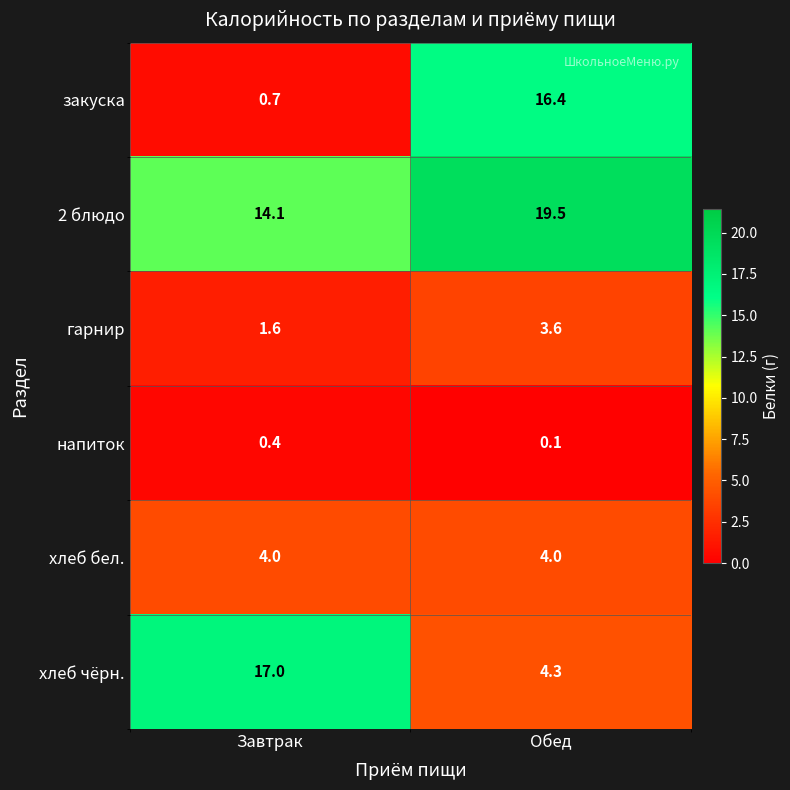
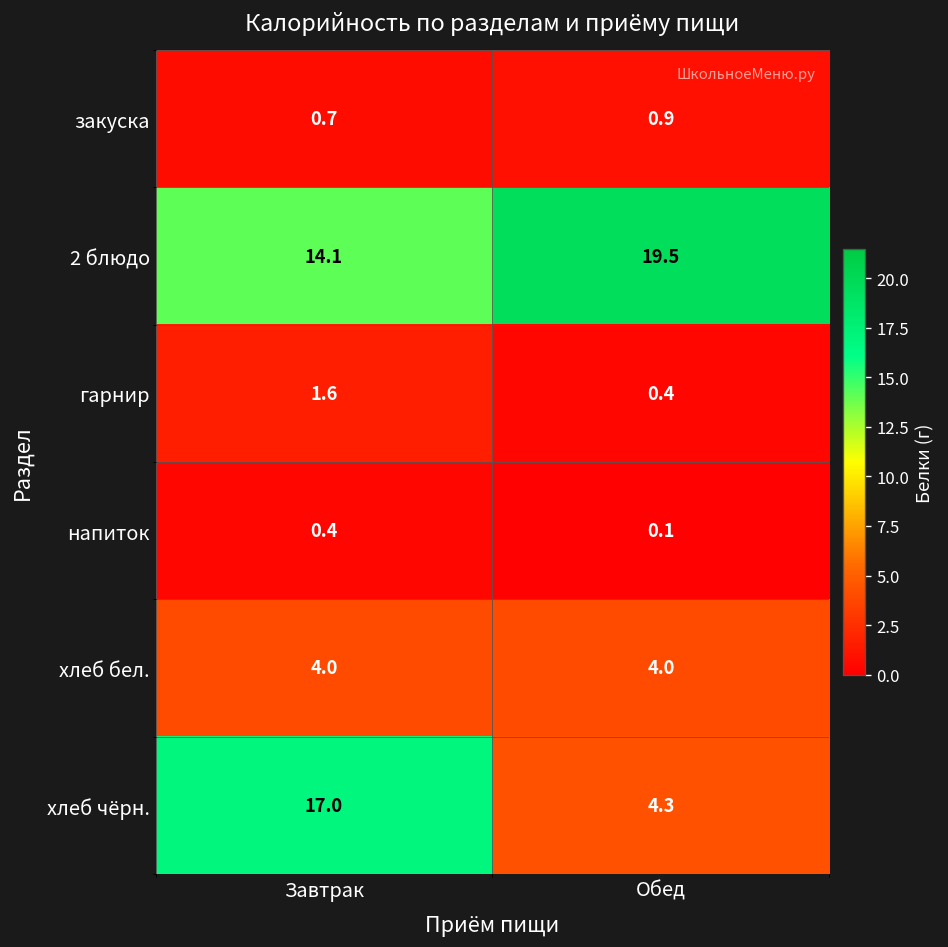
  {
    "закуска": {
      "Завтрак": 0.7,
-     "Обед": 16.4
+     "Обед": 0.9
    },
    "2 блюдо": {
      "Завтрак": 14.1,
      "Обед": 19.5
    },
    "гарнир": {
      "Завтрак": 1.6,
-     "Обед": 3.6
+     "Обед": 0.4
    },
    "напиток": {
      "Завтрак": 0.4,
      "Обед": 0.1
    },
    "хлеб бел.": {
      "Завтрак": 4.0,
      "Обед": 4.0
    },
    "хлеб чёрн.": {
      "Завтрак": 17.0,
      "Обед": 4.3
    }
  }
